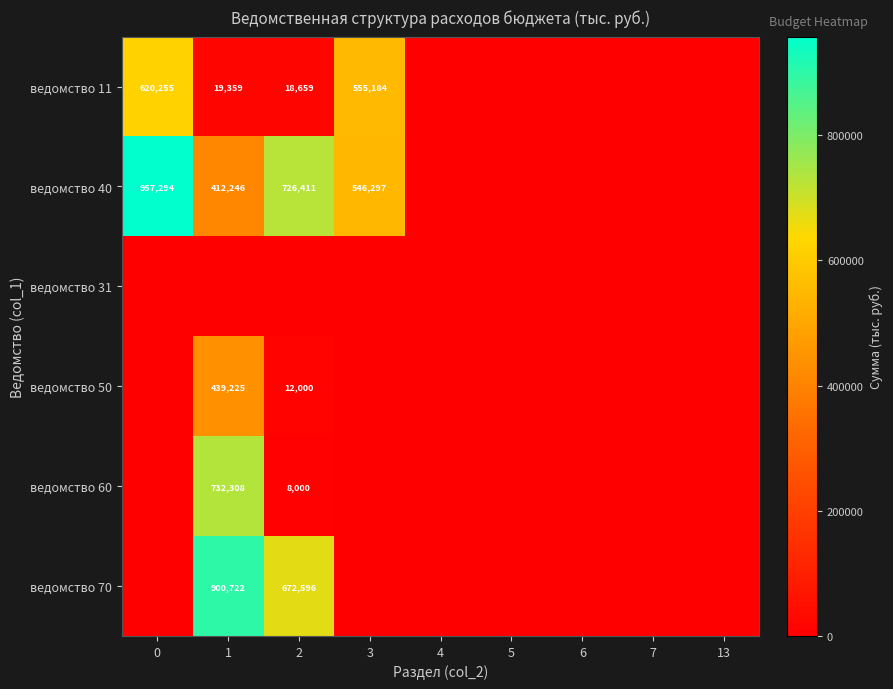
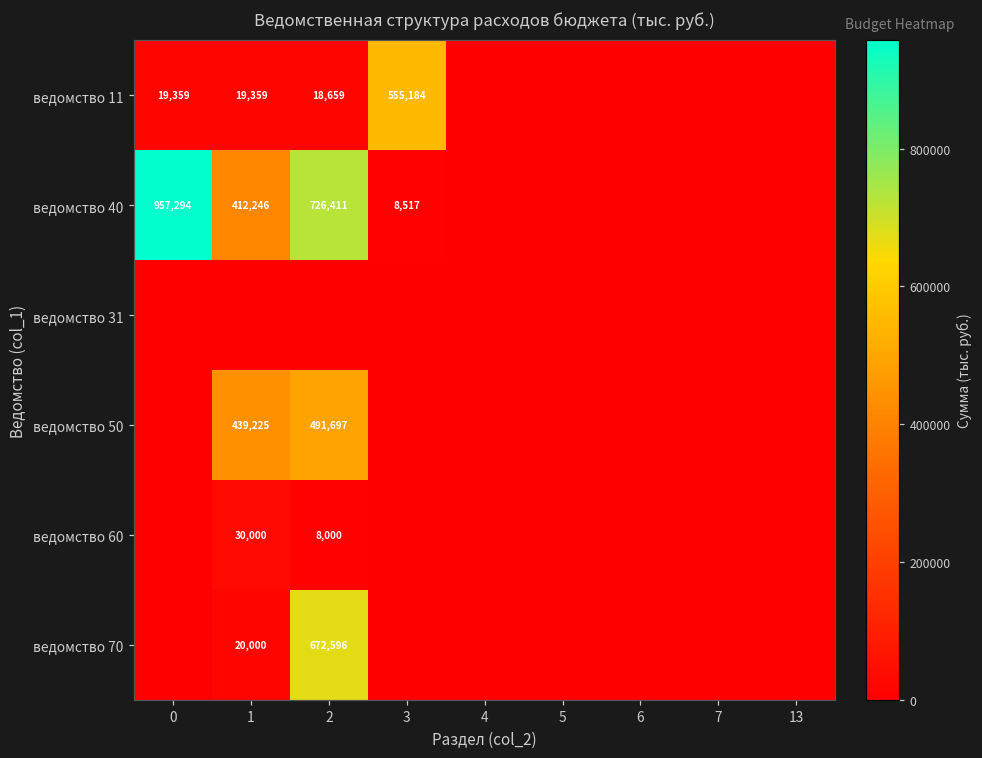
  {
    "ведомство 11": {
-     "0": "620,255",
+     "0": "19,359",
      "1": "19,359",
      "2": "18,659",
      "3": "555,184"
    },
    "ведомство 40": {
      "0": "957,294",
      "1": "412,246",
      "2": "726,411",
-     "3": "546,297"
+     "3": "8,517"
    },
    "ведомство 50": {
      "1": "439,225",
-     "2": "12,000"
+     "2": "491,697"
    },
    "ведомство 60": {
-     "1": "732,308",
+     "1": "30,000",
      "2": "8,000"
    },
    "ведомство 70": {
-     "1": "900,722",
+     "1": "20,000",
      "2": "672,596"
    }
  }
